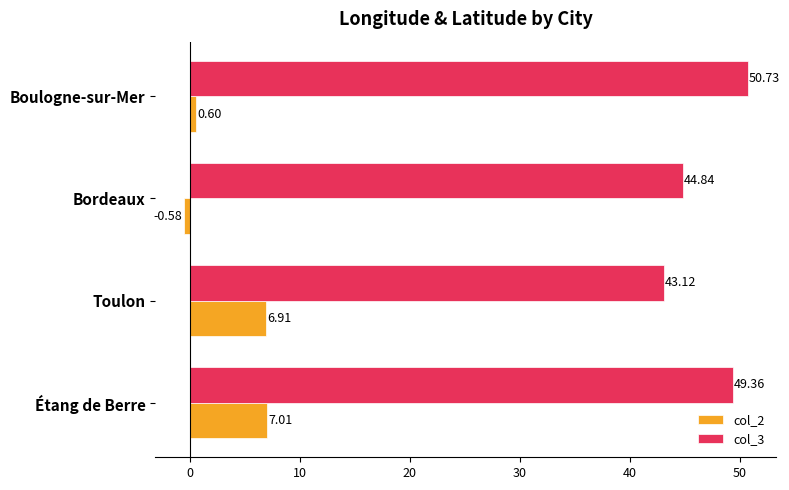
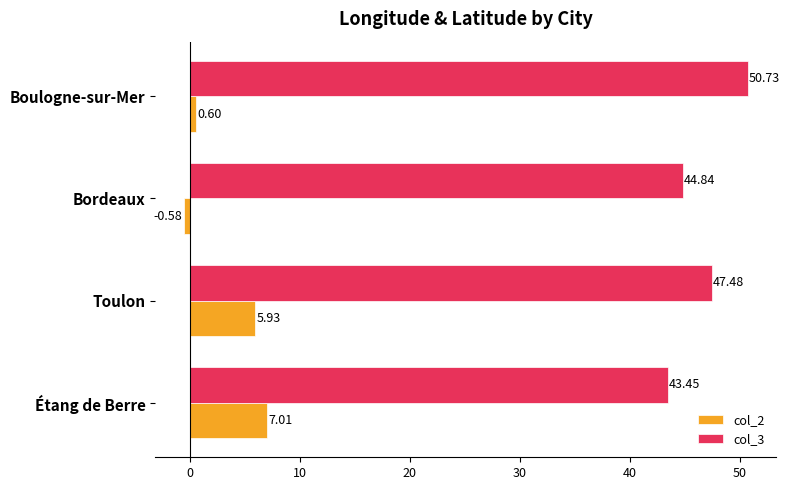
  {
    "col_2": {
      "Boulogne-sur-Mer": 0.60,
      "Bordeaux": -0.58,
-     "Toulon": 6.91,
+     "Toulon": 5.93,
      "Étang de Berre": 7.01
    },
    "col_3": {
      "Boulogne-sur-Mer": 50.73,
      "Bordeaux": 44.84,
-     "Toulon": 43.12,
-     "Étang de Berre": 49.36
+     "Toulon": 47.48,
+     "Étang de Berre": 43.45
    }
  }
